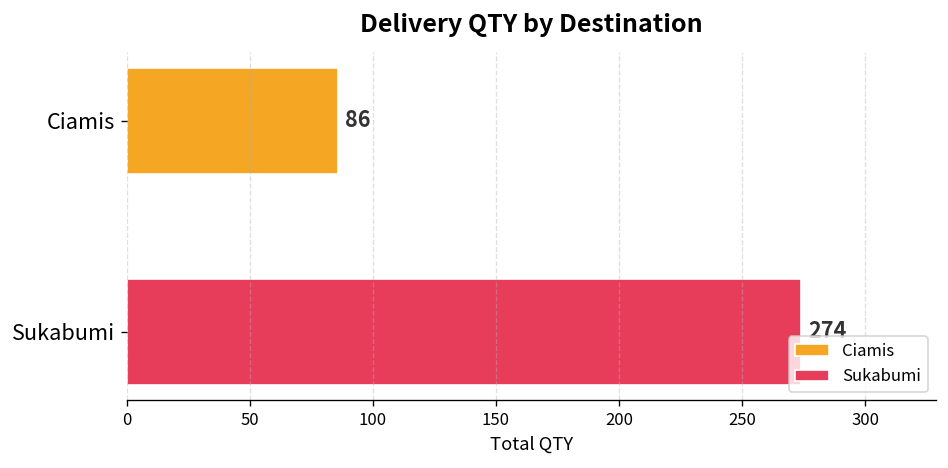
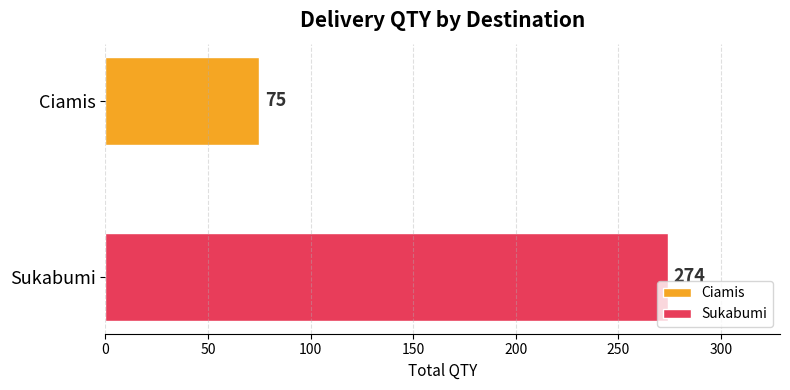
  {
-   "Ciamis": 86
+   "Ciamis": 75
  }
